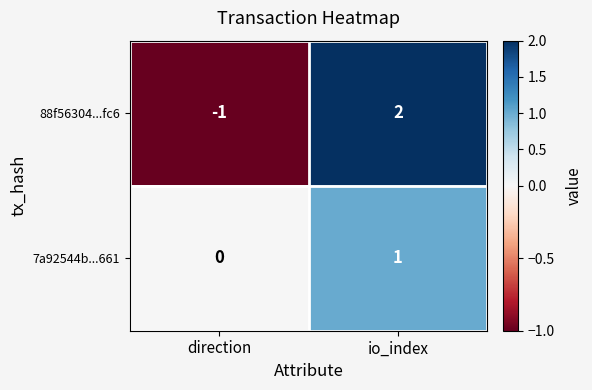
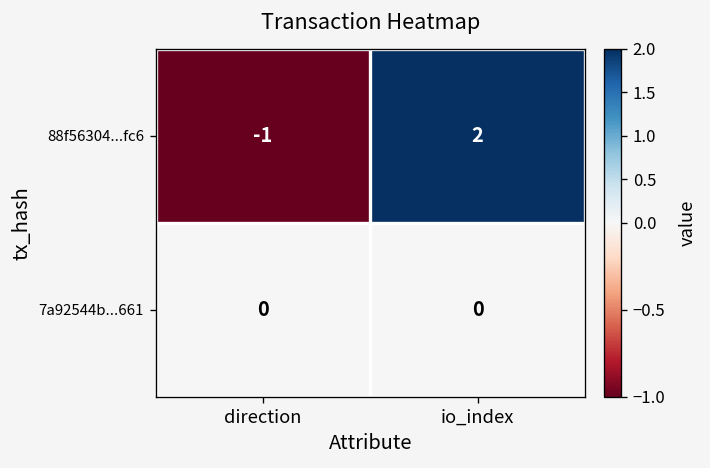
  {
    "88f56304...fc6": {
      "direction": -1,
      "io_index": 2
    },
    "7a92544b...661": {
      "direction": 0,
-     "io_index": 1
+     "io_index": 0
    }
  }
